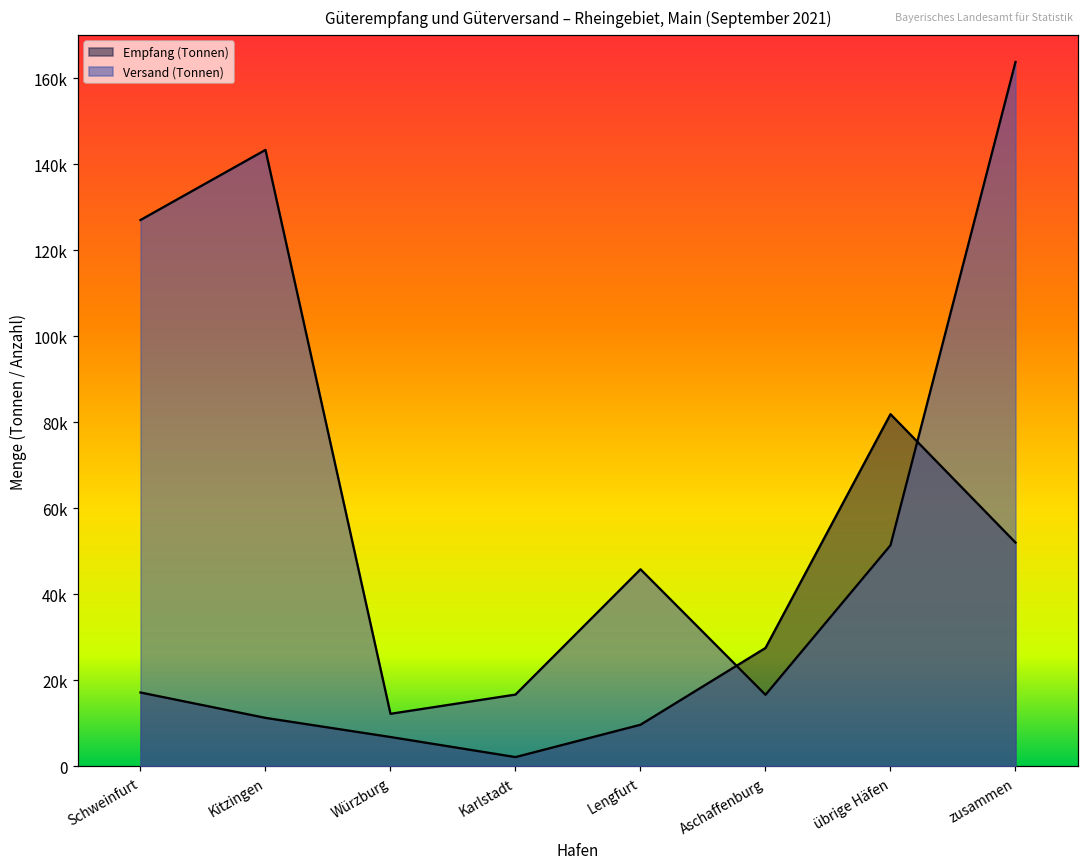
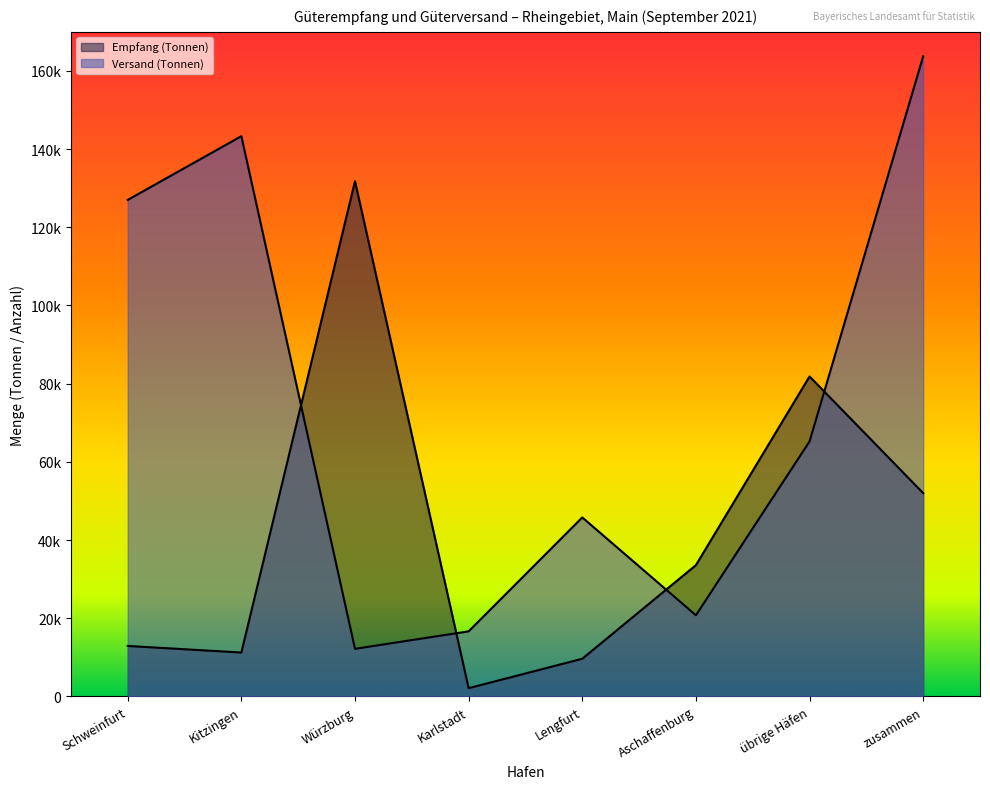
  {
    "Empfang (Tonnen)": {
-     "Schweinfurt": 17000,
+     "Schweinfurt": 13000,
      "Kitzingen": 11000,
-     "Würzburg": 7000,
+     "Würzburg": 132000,
      "Karlstadt": 2000,
      "Lengfurt": 10000,
-     "Aschaffenburg": 27000,
+     "Aschaffenburg": 34000,
      "übrige Häfen": 82000,
      "zusammen": 52000
    },
    "Versand (Tonnen)": {
      "Schweinfurt": 127000,
      "Kitzingen": 143000,
      "Würzburg": 12000,
      "Karlstadt": 17000,
      "Lengfurt": 46000,
-     "Aschaffenburg": 17000,
-     "übrige Häfen": 51000,
+     "Aschaffenburg": 21000,
+     "übrige Häfen": 65000,
      "zusammen": 164000
    }
  }
